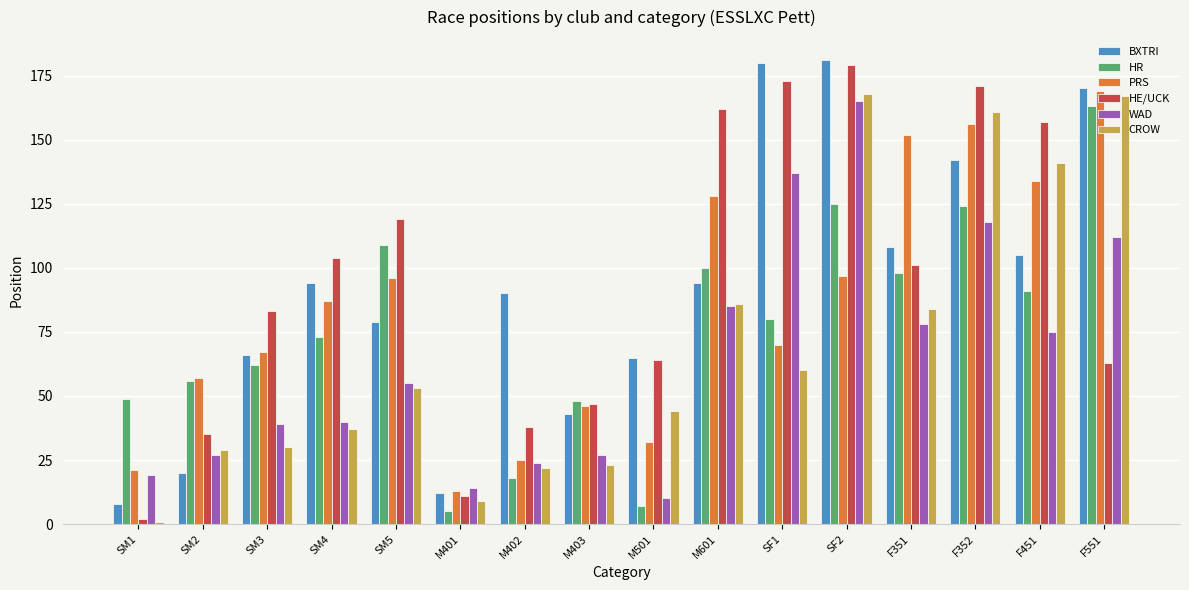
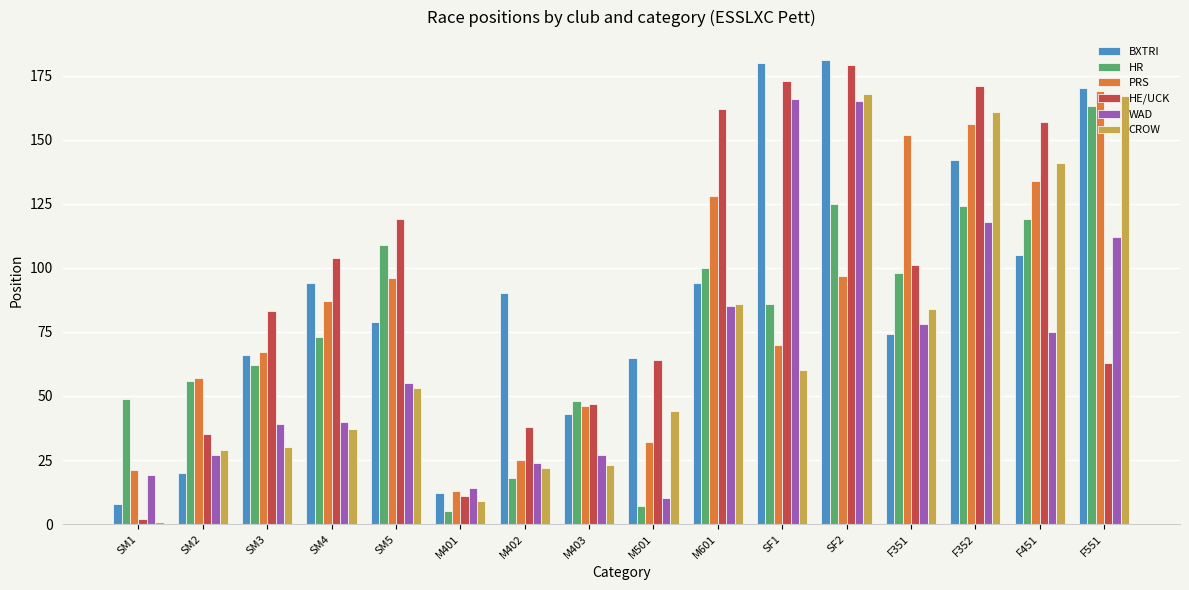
  {
    "BXTRI": {
      "SM1": 8,
      "SM2": 20,
      "SM3": 66,
      "SM4": 94,
      "SM5": 79,
      "M401": 12,
      "M402": 90,
      "M403": 43,
      "M501": 65,
      "M601": 94,
      "SF1": 180,
      "SF2": 181,
-     "F351": 108,
+     "F351": 74,
      "F352": 142,
      "F451": 105,
      "F551": 170
    },
    "HR": {
      "SM1": 49,
      "SM2": 56,
      "SM3": 62,
      "SM4": 73,
      "SM5": 109,
      "M401": 5,
      "M402": 18,
      "M403": 48,
      "M501": 7,
      "M601": 100,
-     "SF1": 80,
+     "SF1": 86,
      "SF2": 125,
      "F351": 98,
      "F352": 124,
-     "F451": 91,
+     "F451": 119,
      "F551": 163
    },
    "WAD": {
      "SM1": 19,
      "SM2": 27,
      "SM3": 39,
      "SM4": 40,
      "SM5": 55,
      "M401": 14,
      "M402": 24,
      "M403": 27,
      "M501": 10,
      "M601": 85,
-     "SF1": 137,
+     "SF1": 166,
      "SF2": 165,
      "F351": 78,
      "F352": 118,
      "F451": 75,
      "F551": 112
    }
  }
